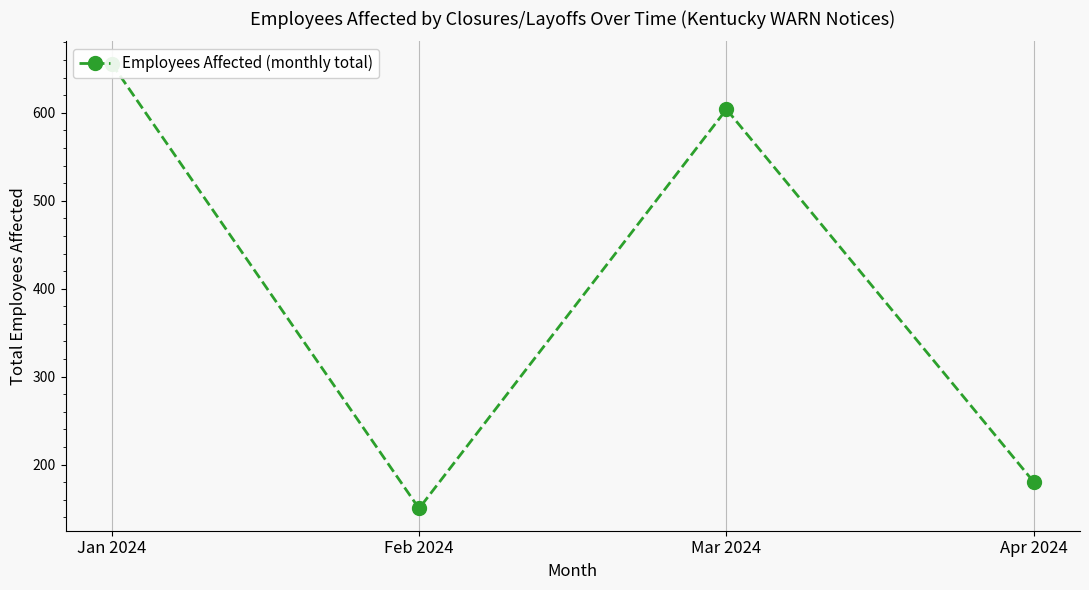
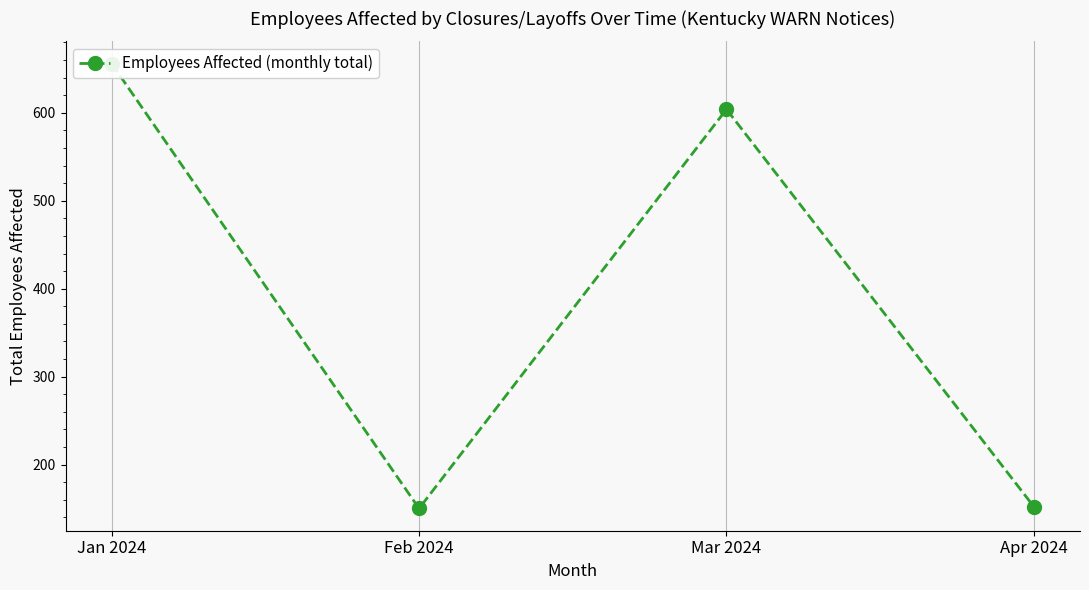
  {
    "Feb 2024": 150,
    "Mar 2024": 600,
-   "Apr 2024": 180
+   "Apr 2024": 150
  }
